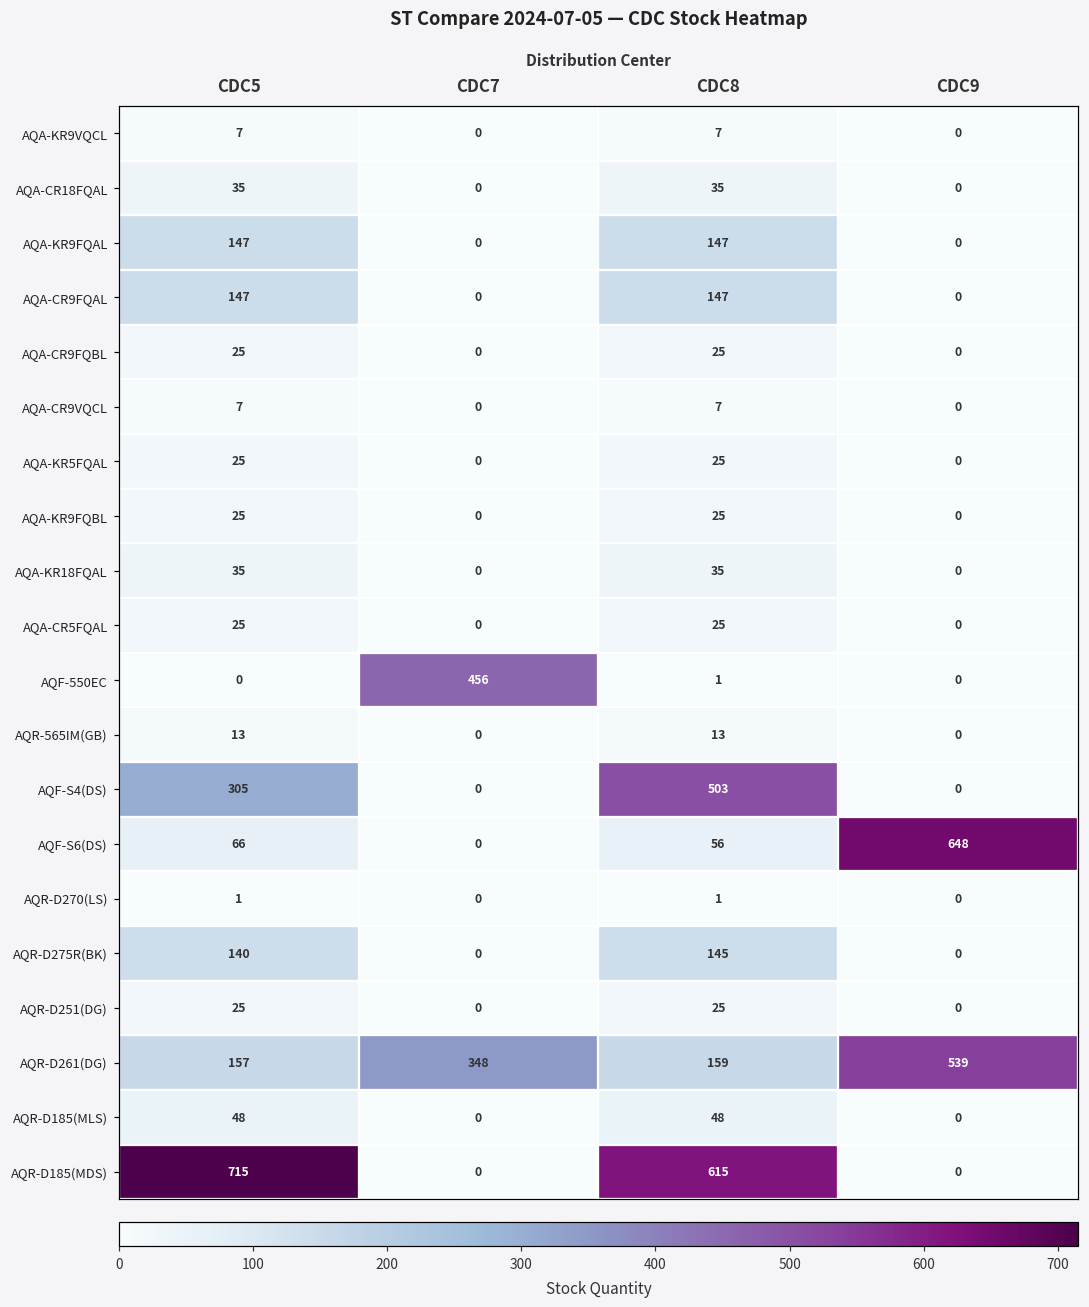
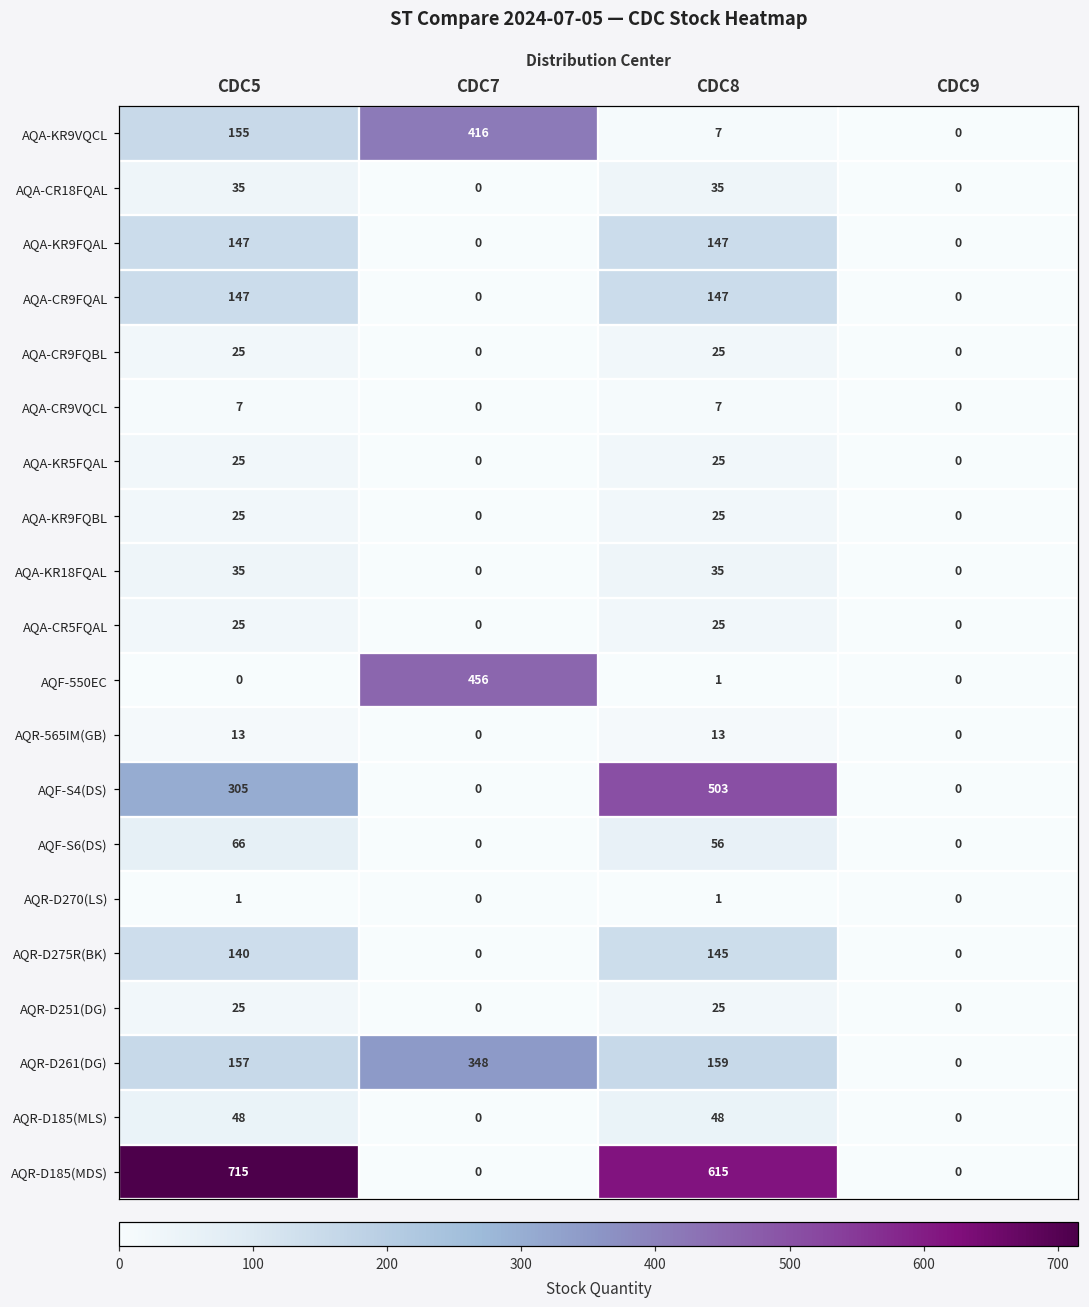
  {
    "AQA-KR9VQCL": {
-     "CDC5": 7,
-     "CDC7": 0,
+     "CDC5": 155,
+     "CDC7": 416,
      "CDC8": 7,
      "CDC9": 0
    },
    "AQA-CR18FQAL": {
      "CDC5": 35,
      "CDC7": 0,
      "CDC8": 35,
      "CDC9": 0
    },
    "AQA-KR9FQAL": {
      "CDC5": 147,
      "CDC7": 0,
      "CDC8": 147,
      "CDC9": 0
    },
    "AQA-CR9FQAL": {
      "CDC5": 147,
      "CDC7": 0,
      "CDC8": 147,
      "CDC9": 0
    },
    "AQA-CR9FQBL": {
      "CDC5": 25,
      "CDC7": 0,
      "CDC8": 25,
      "CDC9": 0
    },
    "AQA-CR9VQCL": {
      "CDC5": 7,
      "CDC7": 0,
      "CDC8": 7,
      "CDC9": 0
    },
    "AQA-KR5FQAL": {
      "CDC5": 25,
      "CDC7": 0,
      "CDC8": 25,
      "CDC9": 0
    },
    "AQA-KR9FQBL": {
      "CDC5": 25,
      "CDC7": 0,
      "CDC8": 25,
      "CDC9": 0
    },
    "AQA-KR18FQAL": {
      "CDC5": 35,
      "CDC7": 0,
      "CDC8": 35,
      "CDC9": 0
    },
    "AQA-CR5FQAL": {
      "CDC5": 25,
      "CDC7": 0,
      "CDC8": 25,
      "CDC9": 0
    },
    "AQF-550EC": {
      "CDC5": 0,
      "CDC7": 456,
      "CDC8": 1,
      "CDC9": 0
    },
    "AQR-565IM(GB)": {
      "CDC5": 13,
      "CDC7": 0,
      "CDC8": 13,
      "CDC9": 0
    },
    "AQF-S4(DS)": {
      "CDC5": 305,
      "CDC7": 0,
      "CDC8": 503,
      "CDC9": 0
    },
    "AQF-S6(DS)": {
      "CDC5": 66,
      "CDC7": 0,
      "CDC8": 56,
-     "CDC9": 648
+     "CDC9": 0
    },
    "AQR-D270(LS)": {
      "CDC5": 1,
      "CDC7": 0,
      "CDC8": 1,
      "CDC9": 0
    },
    "AQR-D275R(BK)": {
      "CDC5": 140,
      "CDC7": 0,
      "CDC8": 145,
      "CDC9": 0
    },
    "AQR-D251(DG)": {
      "CDC5": 25,
      "CDC7": 0,
      "CDC8": 25,
      "CDC9": 0
    },
    "AQR-D261(DG)": {
      "CDC5": 157,
      "CDC7": 348,
      "CDC8": 159,
-     "CDC9": 539
+     "CDC9": 0
    },
    "AQR-D185(MLS)": {
      "CDC5": 48,
      "CDC7": 0,
      "CDC8": 48,
      "CDC9": 0
    },
    "AQR-D185(MDS)": {
      "CDC5": 715,
      "CDC7": 0,
      "CDC8": 615,
      "CDC9": 0
    }
  }
